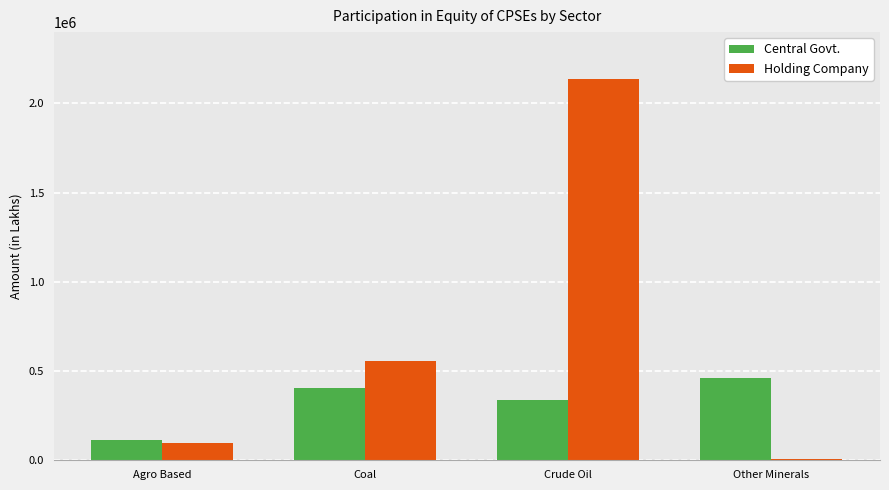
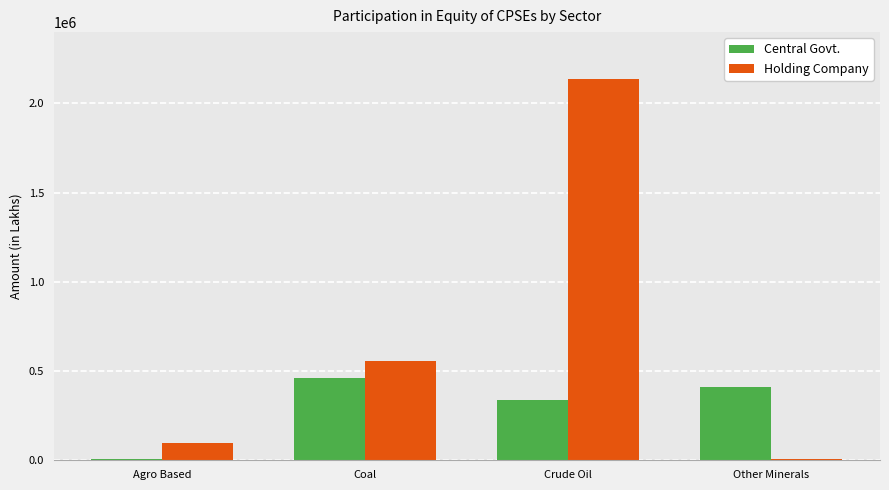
  {
    "Central Govt.": {
-     "Agro Based": 110000,
-     "Coal": 410000,
+     "Agro Based": 10000,
+     "Coal": 460000,
      "Crude Oil": 340000,
-     "Other Minerals": 460000
+     "Other Minerals": 410000
    },
    "Holding Company": {
      "Agro Based": 100000,
      "Coal": 560000,
      "Crude Oil": 2140000
    }
  }
